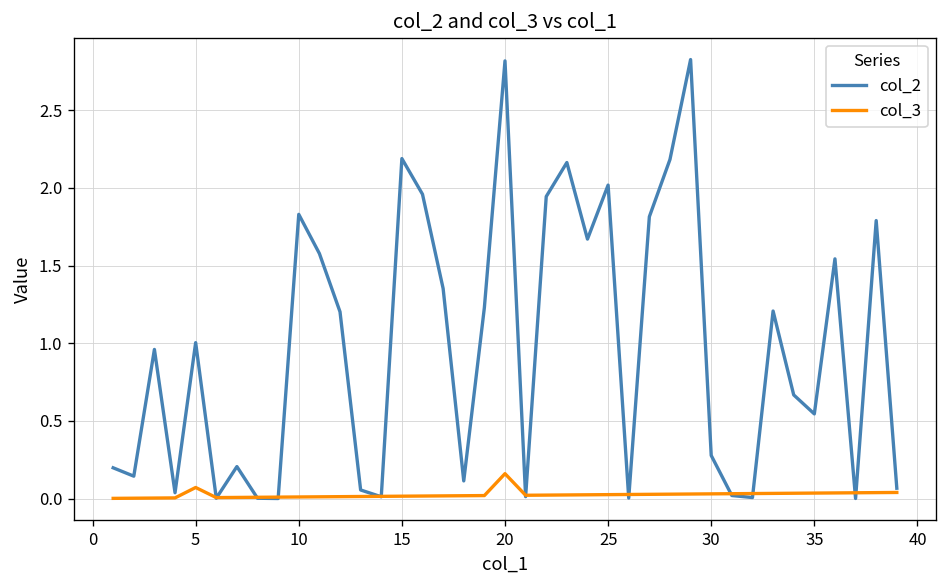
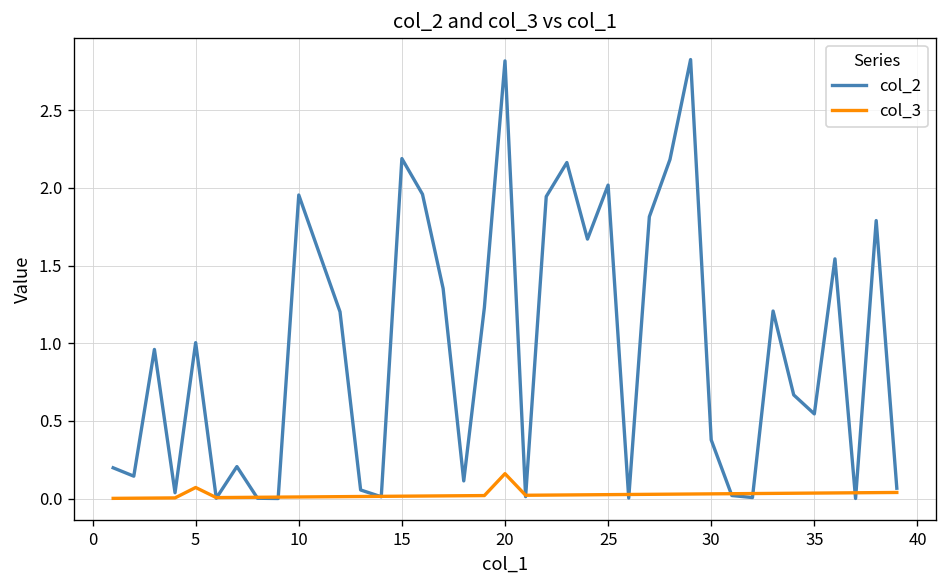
  {
    "col_2": {
      "5": 1.00,
-     "10": 1.83,
+     "10": 1.95,
      "15": 2.19,
      "20": 2.82,
      "25": 2.02,
-     "30": 0.28,
+     "30": 0.38,
      "35": 0.54
    },
    "col_3": {
      "5": 0.07,
      "10": 0.01,
      "15": 0.02,
      "20": 0.16,
      "25": 0.03,
      "30": 0.03,
      "35": 0.04
    }
  }
